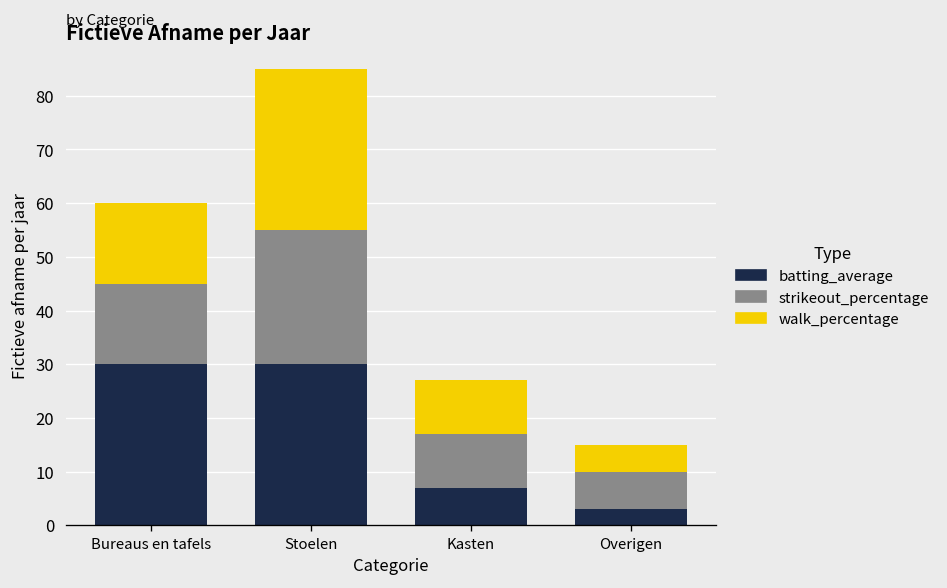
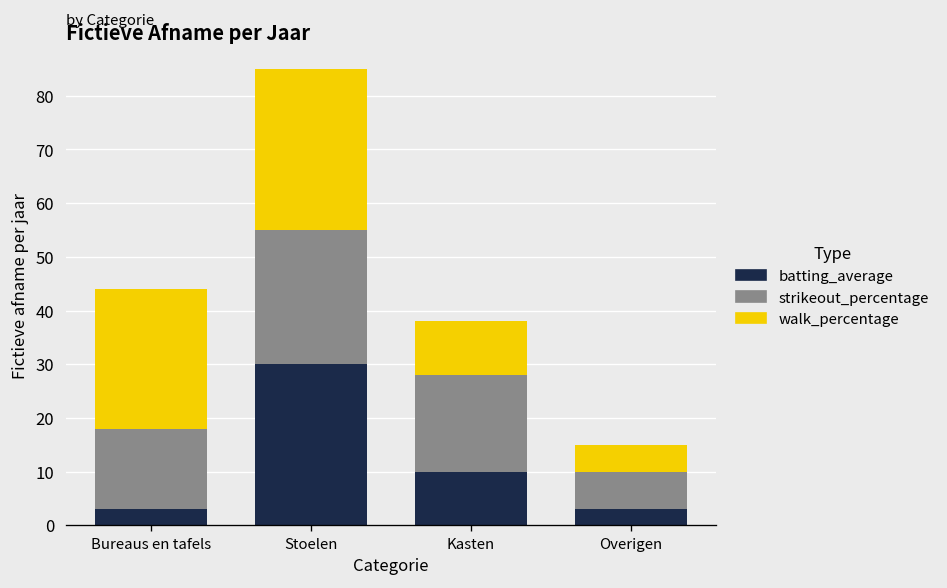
  {
    "batting_average": {
-     "Bureaus en tafels": 30,
+     "Bureaus en tafels": 3,
      "Stoelen": 30,
-     "Kasten": 7,
+     "Kasten": 10,
      "Overigen": 3
    },
    "strikeout_percentage": {
      "Bureaus en tafels": 15,
      "Stoelen": 25,
-     "Kasten": 10,
+     "Kasten": 18,
      "Overigen": 7
    },
    "walk_percentage": {
-     "Bureaus en tafels": 15,
+     "Bureaus en tafels": 26,
      "Stoelen": 30,
      "Kasten": 10,
      "Overigen": 5
    }
  }
